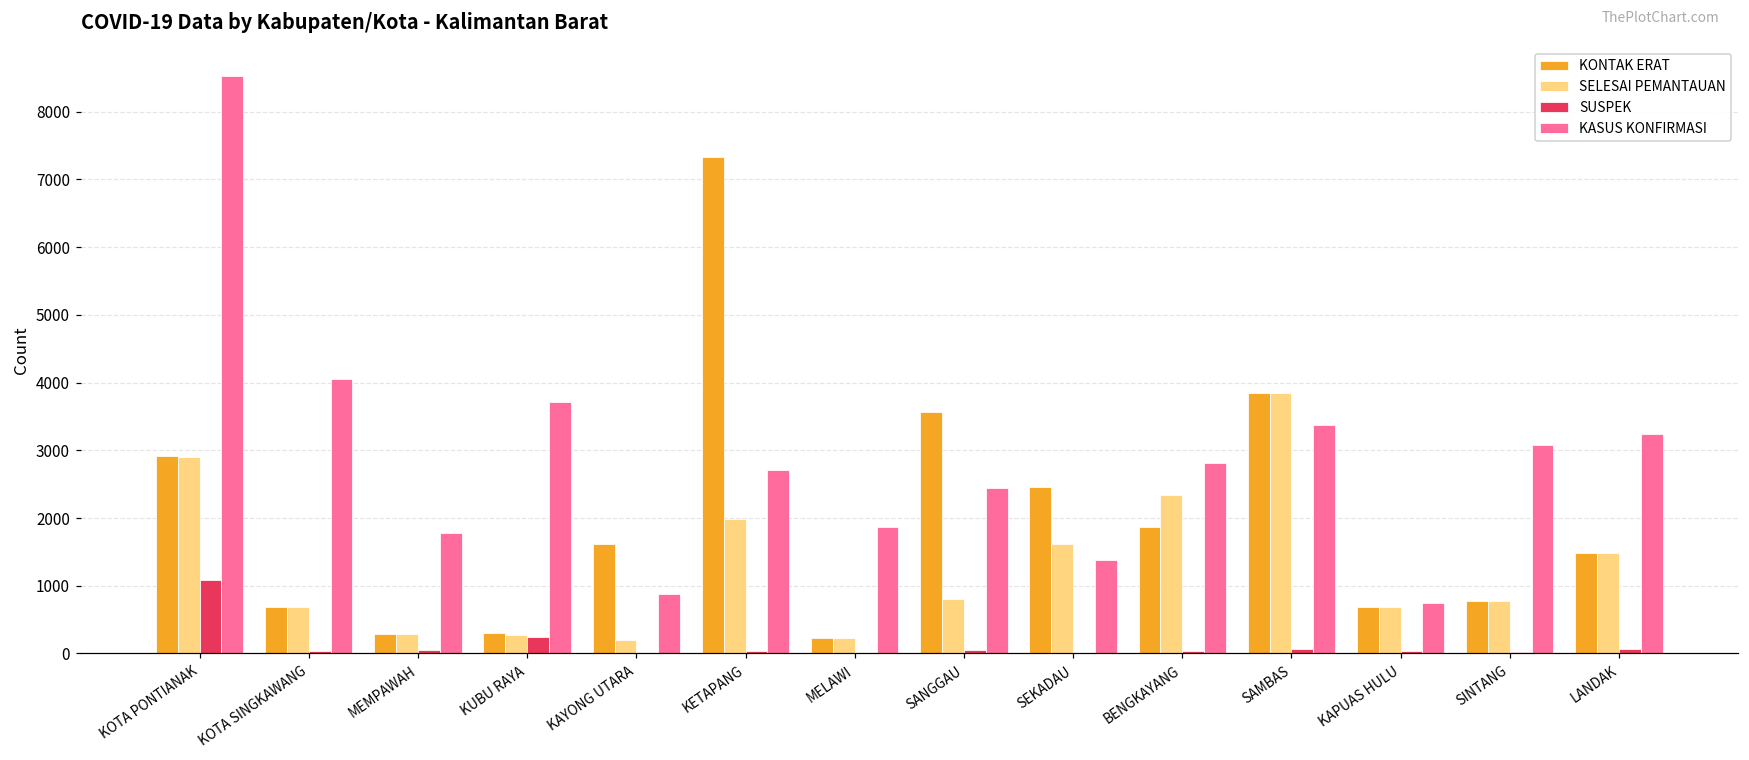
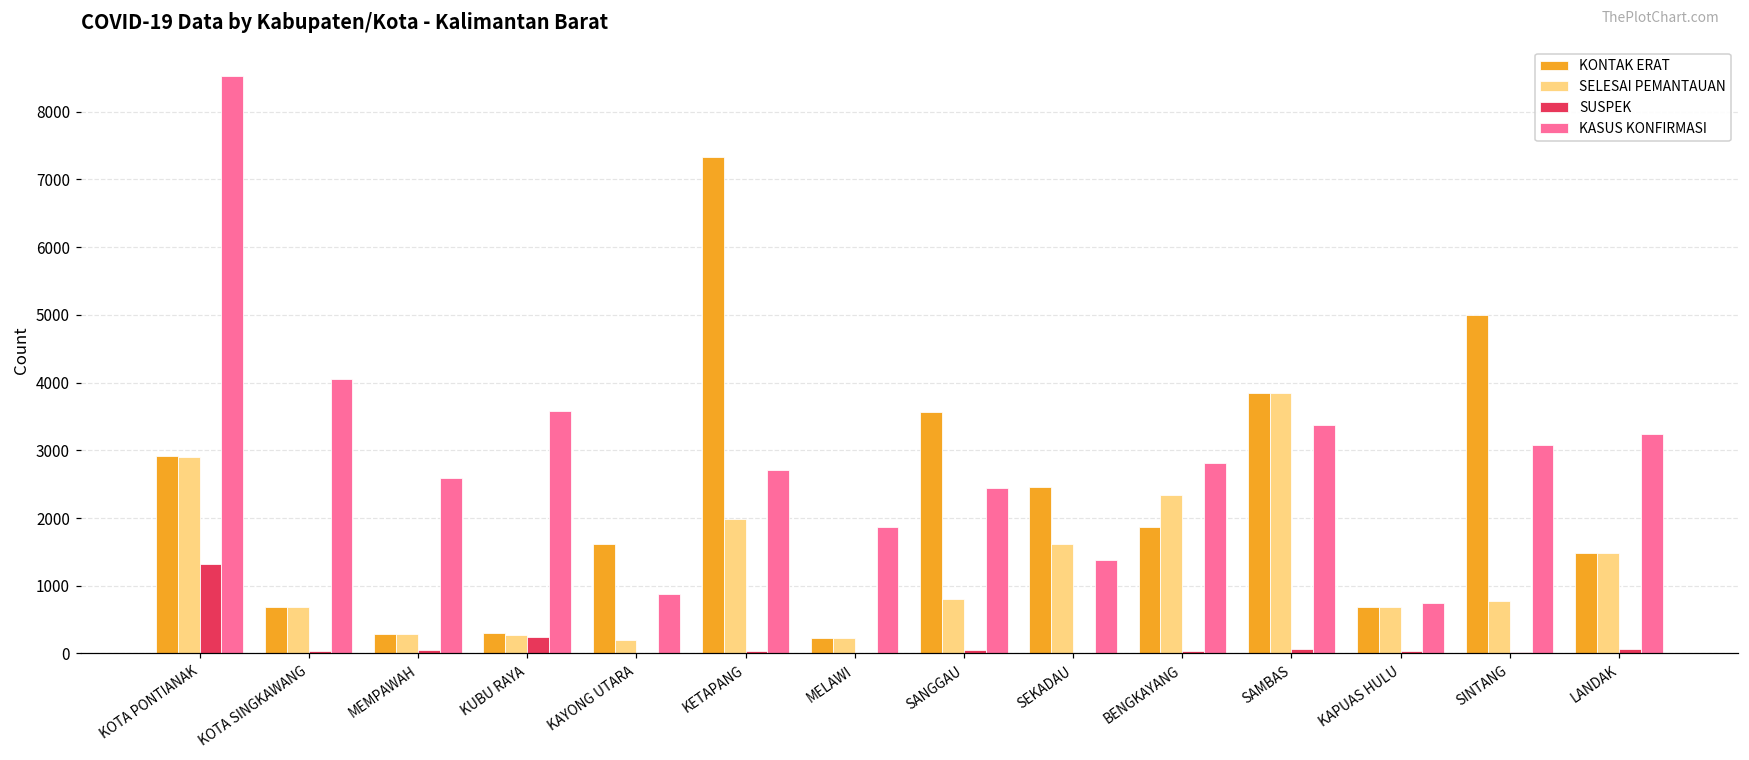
  {
    "KONTAK ERAT": {
      "KOTA PONTIANAK": 2900,
      "KOTA SINGKAWANG": 700,
      "MEMPAWAH": 300,
      "KUBU RAYA": 300,
      "KAYONG UTARA": 1600,
      "KETAPANG": 7300,
      "MELAWI": 200,
      "SANGGAU": 3600,
      "SEKADAU": 2500,
      "BENGKAYANG": 1900,
      "SAMBAS": 3800,
      "KAPUAS HULU": 700,
-     "SINTANG": 800,
+     "SINTANG": 5000,
      "LANDAK": 1500
    },
    "SELESAI PEMANTAUAN": {
      "KOTA PONTIANAK": 2900,
      "KOTA SINGKAWANG": 700,
      "MEMPAWAH": 300,
      "KUBU RAYA": 300,
      "KAYONG UTARA": 200,
      "KETAPANG": 2000,
      "MELAWI": 200,
      "SANGGAU": 800,
      "SEKADAU": 1600,
      "BENGKAYANG": 2300,
      "SAMBAS": 3800,
      "KAPUAS HULU": 700,
      "SINTANG": 800,
      "LANDAK": 1500
    },
    "SUSPEK": {
-     "KOTA PONTIANAK": 1100,
+     "KOTA PONTIANAK": 1300,
      "MEMPAWAH": 100,
      "KUBU RAYA": 200,
      "SANGGAU": 0,
      "SAMBAS": 100,
      "LANDAK": 100
    },
    "KASUS KONFIRMASI": {
      "KOTA PONTIANAK": 8500,
      "KOTA SINGKAWANG": 4100,
-     "MEMPAWAH": 1800,
-     "KUBU RAYA": 3700,
+     "MEMPAWAH": 2600,
+     "KUBU RAYA": 3600,
      "KAYONG UTARA": 900,
      "KETAPANG": 2700,
      "MELAWI": 1900,
      "SANGGAU": 2400,
      "SEKADAU": 1400,
      "BENGKAYANG": 2800,
      "SAMBAS": 3400,
      "KAPUAS HULU": 800,
      "SINTANG": 3100,
      "LANDAK": 3200
    }
  }
